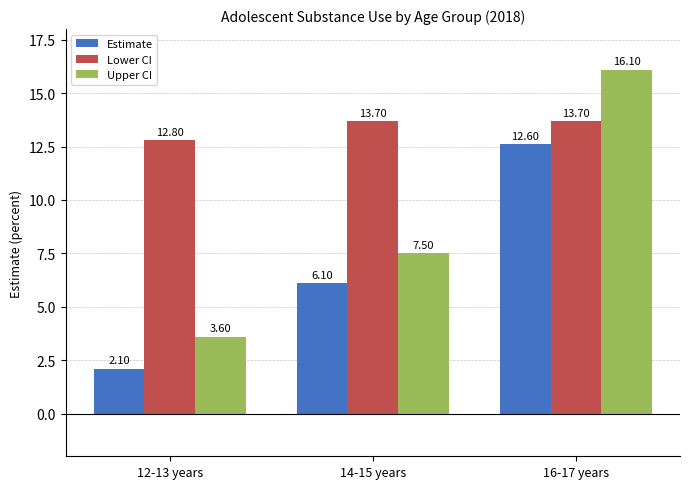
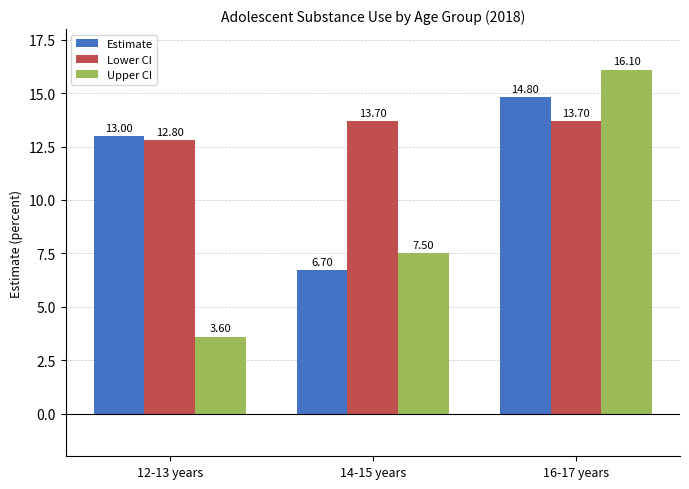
  {
    "Estimate": {
-     "12-13 years": 2.10,
-     "14-15 years": 6.10,
-     "16-17 years": 12.60
+     "12-13 years": 13.00,
+     "14-15 years": 6.70,
+     "16-17 years": 14.80
    },
    "Lower CI": {
      "12-13 years": 12.80,
      "14-15 years": 13.70,
      "16-17 years": 13.70
    },
    "Upper CI": {
      "12-13 years": 3.60,
      "14-15 years": 7.50,
      "16-17 years": 16.10
    }
  }
